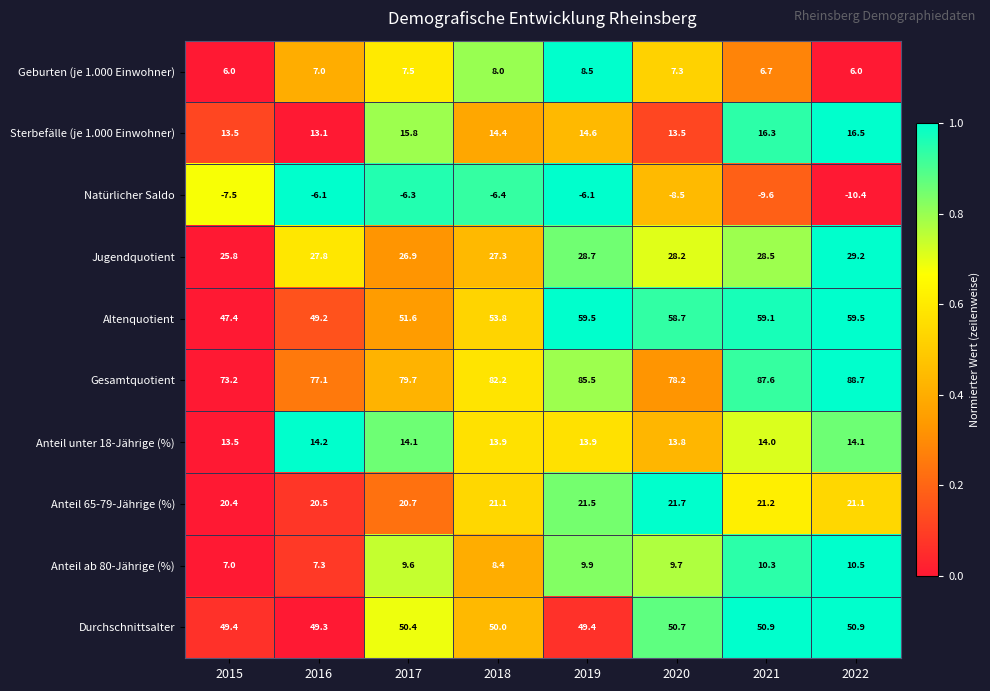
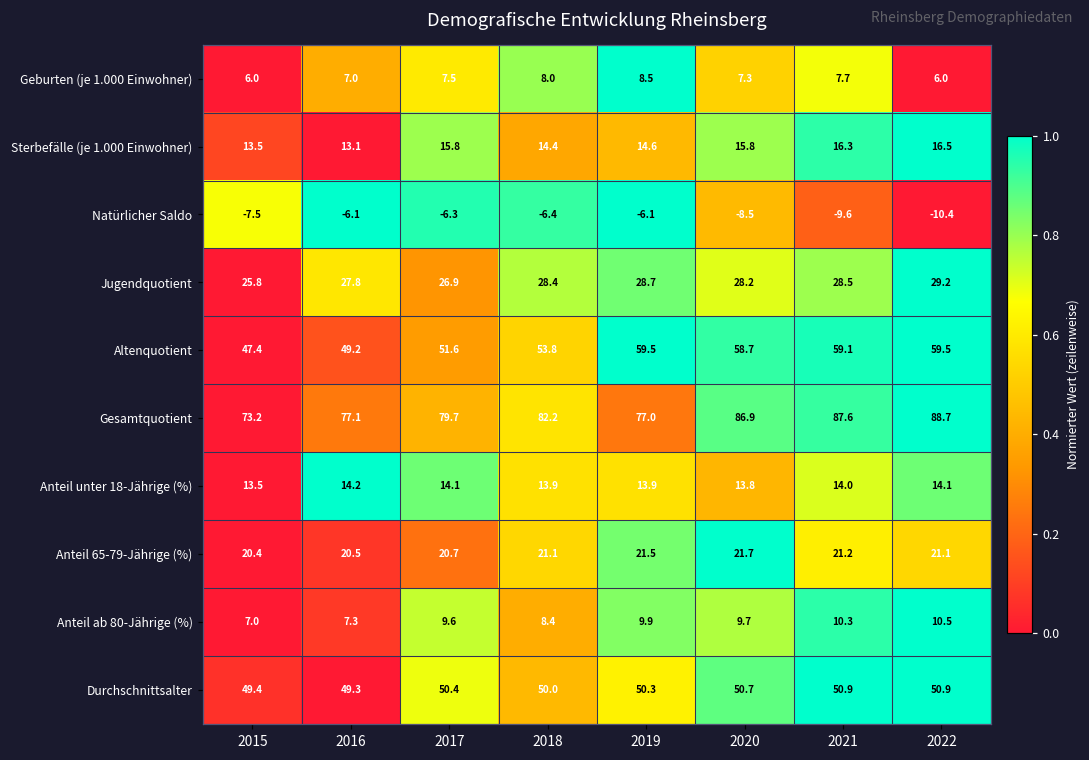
  {
    "Geburten (je 1.000 Einwohner)": {
      "2015": 6.0,
      "2016": 7.0,
      "2017": 7.5,
      "2018": 8.0,
      "2019": 8.5,
      "2020": 7.3,
-     "2021": 6.7,
+     "2021": 7.7,
      "2022": 6.0
    },
    "Sterbefälle (je 1.000 Einwohner)": {
      "2015": 13.5,
      "2016": 13.1,
      "2017": 15.8,
      "2018": 14.4,
      "2019": 14.6,
-     "2020": 13.5,
+     "2020": 15.8,
      "2021": 16.3,
      "2022": 16.5
    },
    "Natürlicher Saldo": {
      "2015": -7.5,
      "2016": -6.1,
      "2017": -6.3,
      "2018": -6.4,
      "2019": -6.1,
      "2020": -8.5,
      "2021": -9.6,
      "2022": -10.4
    },
    "Jugendquotient": {
      "2015": 25.8,
      "2016": 27.8,
      "2017": 26.9,
-     "2018": 27.3,
+     "2018": 28.4,
      "2019": 28.7,
      "2020": 28.2,
      "2021": 28.5,
      "2022": 29.2
    },
    "Altenquotient": {
      "2015": 47.4,
      "2016": 49.2,
      "2017": 51.6,
      "2018": 53.8,
      "2019": 59.5,
      "2020": 58.7,
      "2021": 59.1,
      "2022": 59.5
    },
    "Gesamtquotient": {
      "2015": 73.2,
      "2016": 77.1,
      "2017": 79.7,
      "2018": 82.2,
-     "2019": 85.5,
-     "2020": 78.2,
+     "2019": 77.0,
+     "2020": 86.9,
      "2021": 87.6,
      "2022": 88.7
    },
    "Anteil unter 18-Jährige (%)": {
      "2015": 13.5,
      "2016": 14.2,
      "2017": 14.1,
      "2018": 13.9,
      "2019": 13.9,
      "2020": 13.8,
      "2021": 14.0,
      "2022": 14.1
    },
    "Anteil 65-79-Jährige (%)": {
      "2015": 20.4,
      "2016": 20.5,
      "2017": 20.7,
      "2018": 21.1,
      "2019": 21.5,
      "2020": 21.7,
      "2021": 21.2,
      "2022": 21.1
    },
    "Anteil ab 80-Jährige (%)": {
      "2015": 7.0,
      "2016": 7.3,
      "2017": 9.6,
      "2018": 8.4,
      "2019": 9.9,
      "2020": 9.7,
      "2021": 10.3,
      "2022": 10.5
    },
    "Durchschnittsalter": {
      "2015": 49.4,
      "2016": 49.3,
      "2017": 50.4,
      "2018": 50.0,
-     "2019": 49.4,
+     "2019": 50.3,
      "2020": 50.7,
      "2021": 50.9,
      "2022": 50.9
    }
  }
